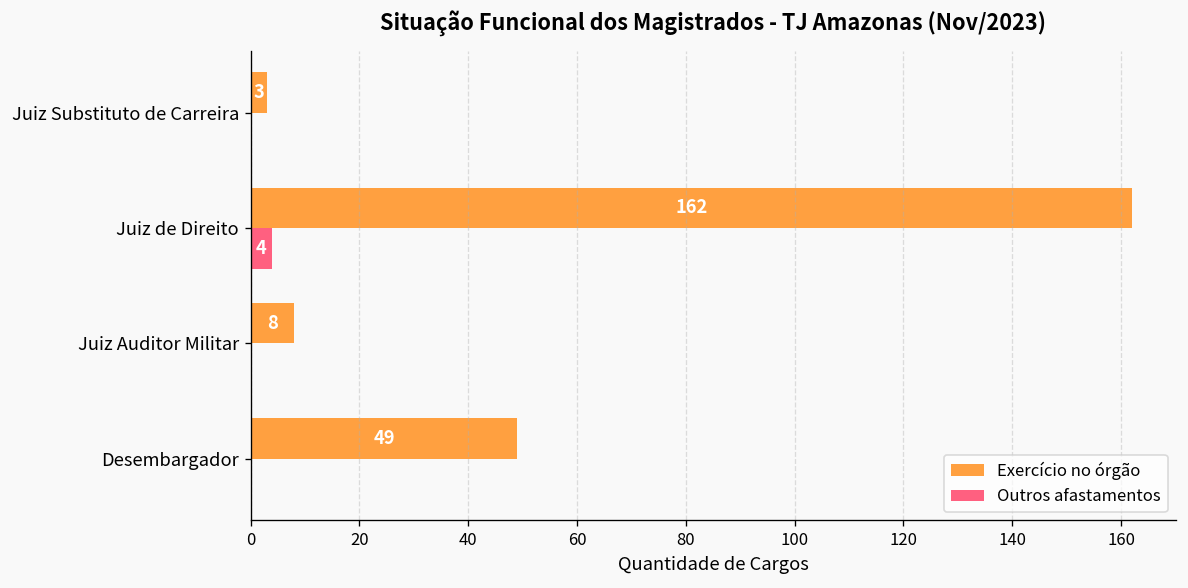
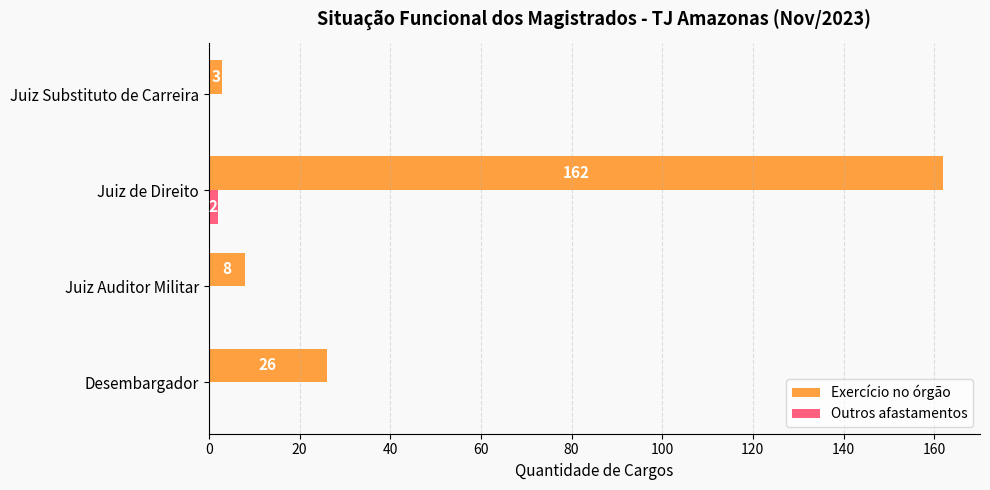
  {
    "Exercício no órgão": {
      "Juiz Substituto de Carreira": 3,
      "Juiz de Direito": 162,
      "Juiz Auditor Militar": 8,
-     "Desembargador": 49
+     "Desembargador": 26
    },
    "Outros afastamentos": {
-     "Juiz de Direito": 4
+     "Juiz de Direito": 2
    }
  }
